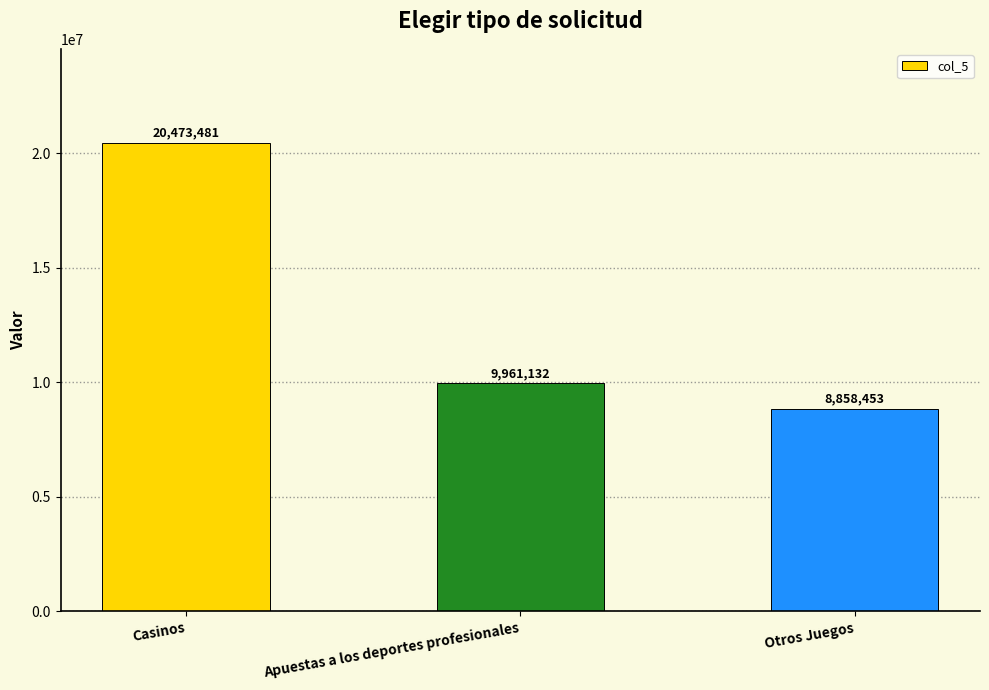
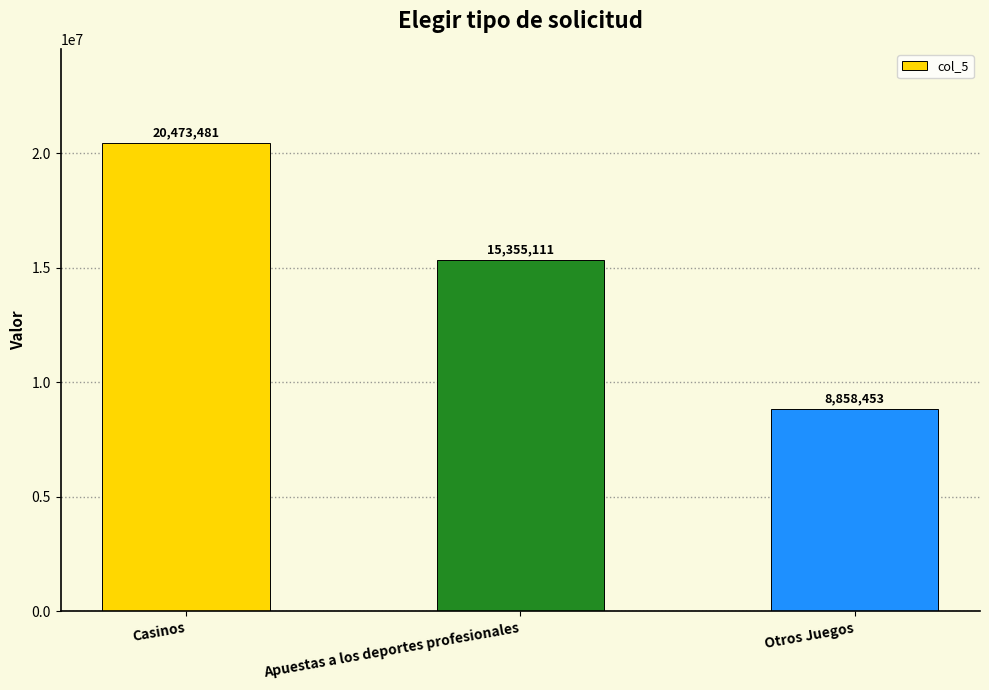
  {
    "Casinos": "20,473,481",
-   "Apuestas a los deportes profesionales": "9,961,132",
+   "Apuestas a los deportes profesionales": "15,355,111",
    "Otros Juegos": "8,858,453"
  }
